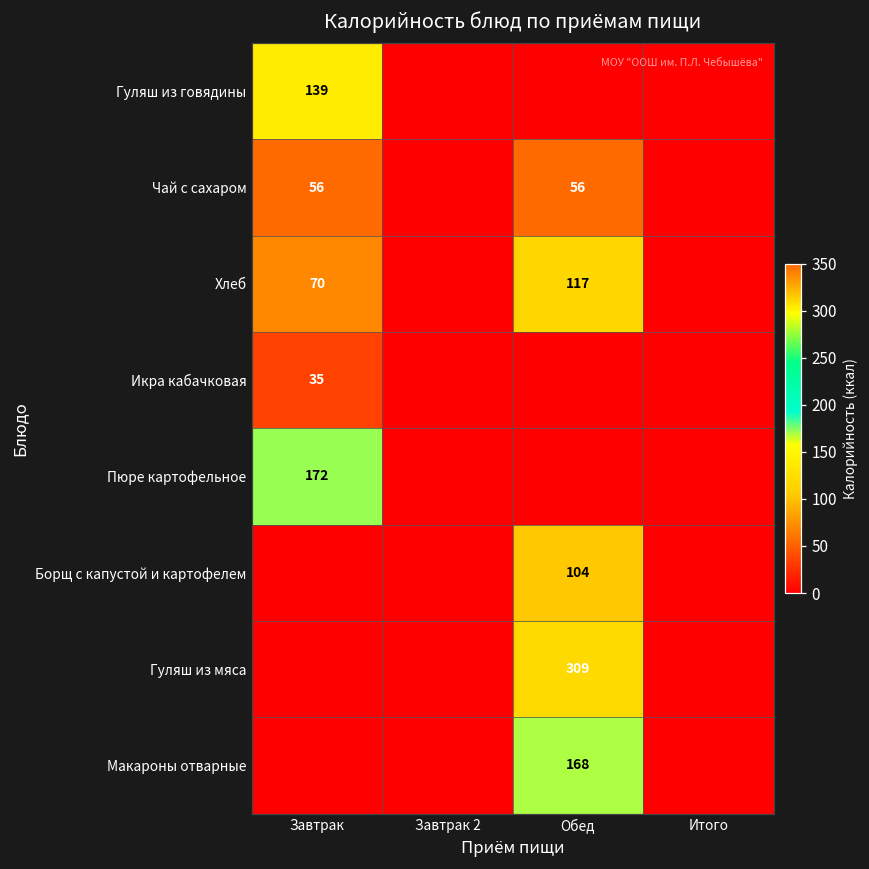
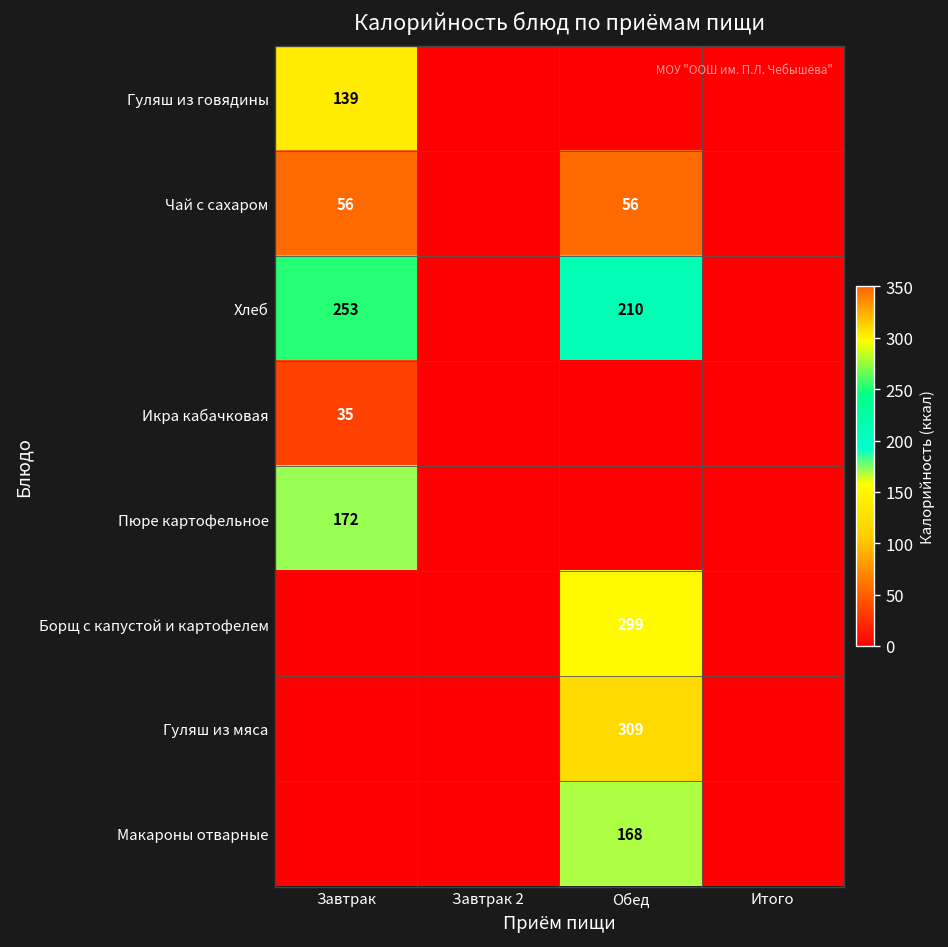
  {
    "Гуляш из говядины": {
      "Завтрак": 139
    },
    "Чай с сахаром": {
      "Завтрак": 56,
      "Обед": 56
    },
    "Хлеб": {
-     "Завтрак": 70,
-     "Обед": 117
+     "Завтрак": 253,
+     "Обед": 210
    },
    "Икра кабачковая": {
      "Завтрак": 35
    },
    "Пюре картофельное": {
      "Завтрак": 172
    },
    "Борщ с капустой и картофелем": {
-     "Обед": 104
+     "Обед": 299
    },
    "Гуляш из мяса": {
      "Обед": 309
    },
    "Макароны отварные": {
      "Обед": 168
    }
  }
